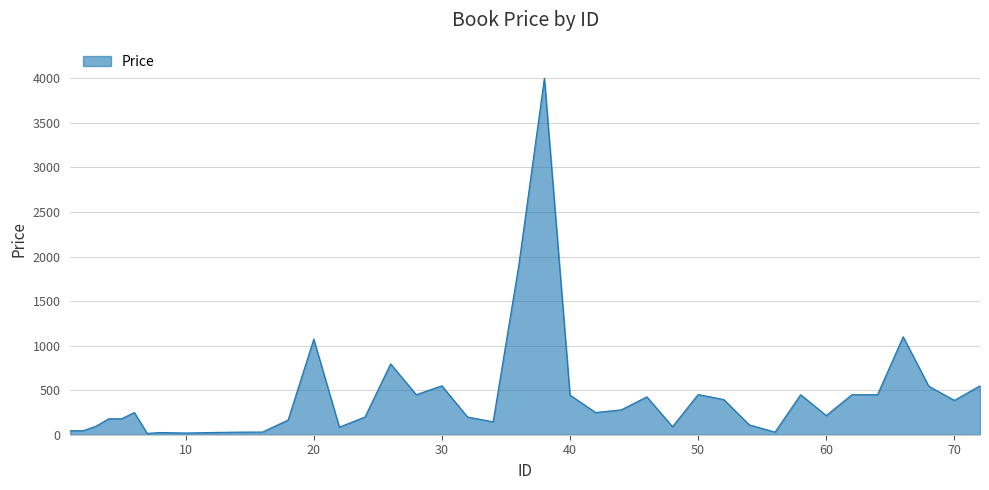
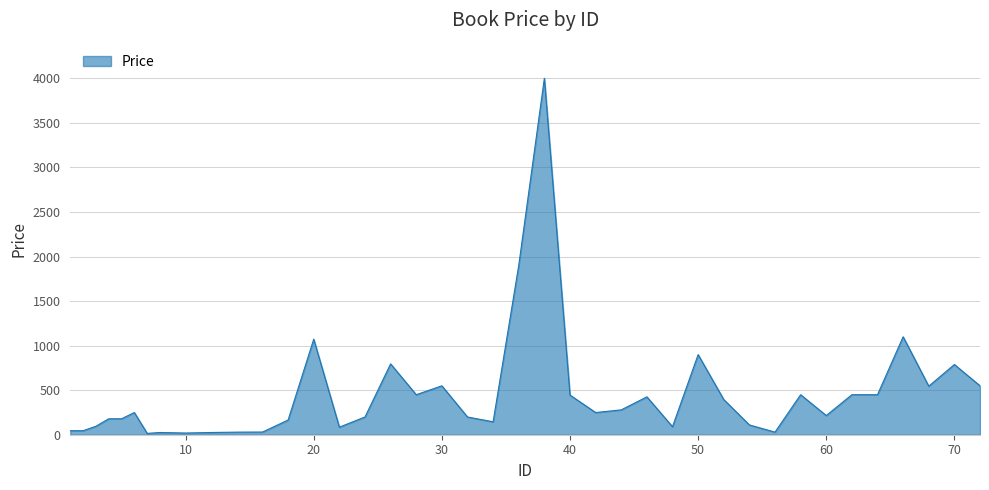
  {
    "10": 0,
    "20": 1100,
    "30": 500,
    "40": 400,
-   "50": 500,
+   "50": 900,
    "60": 200,
-   "70": 400
+   "70": 800
  }
